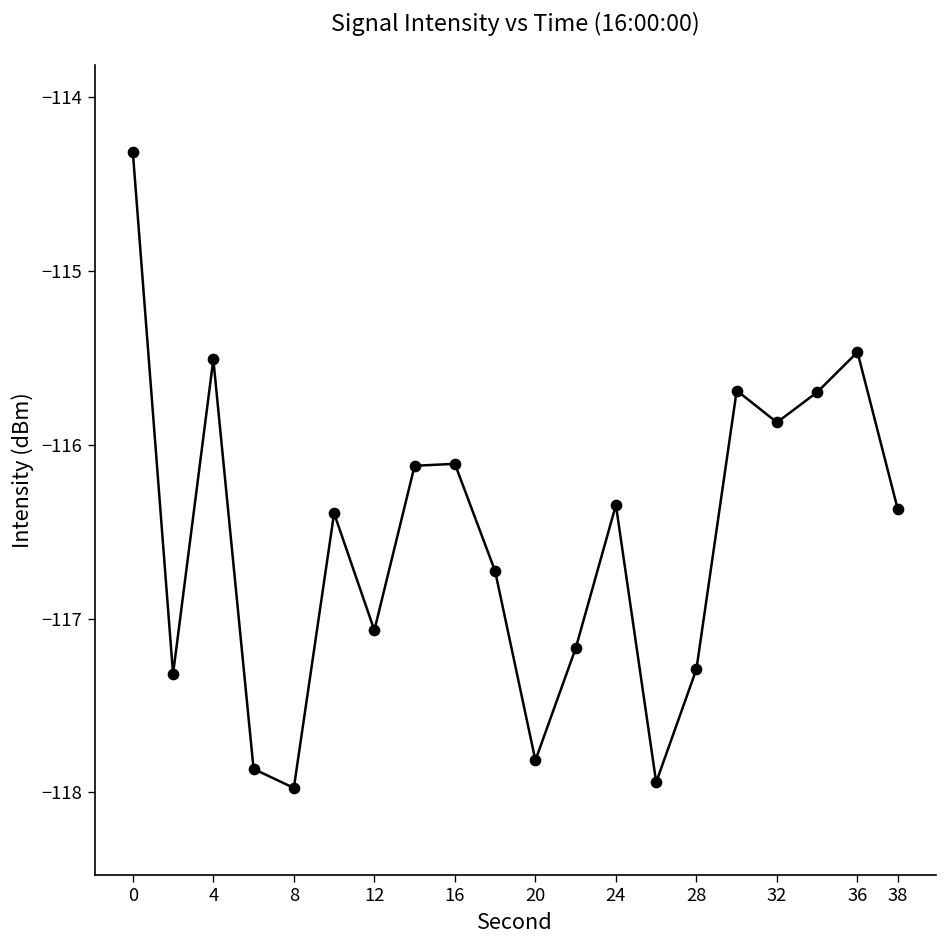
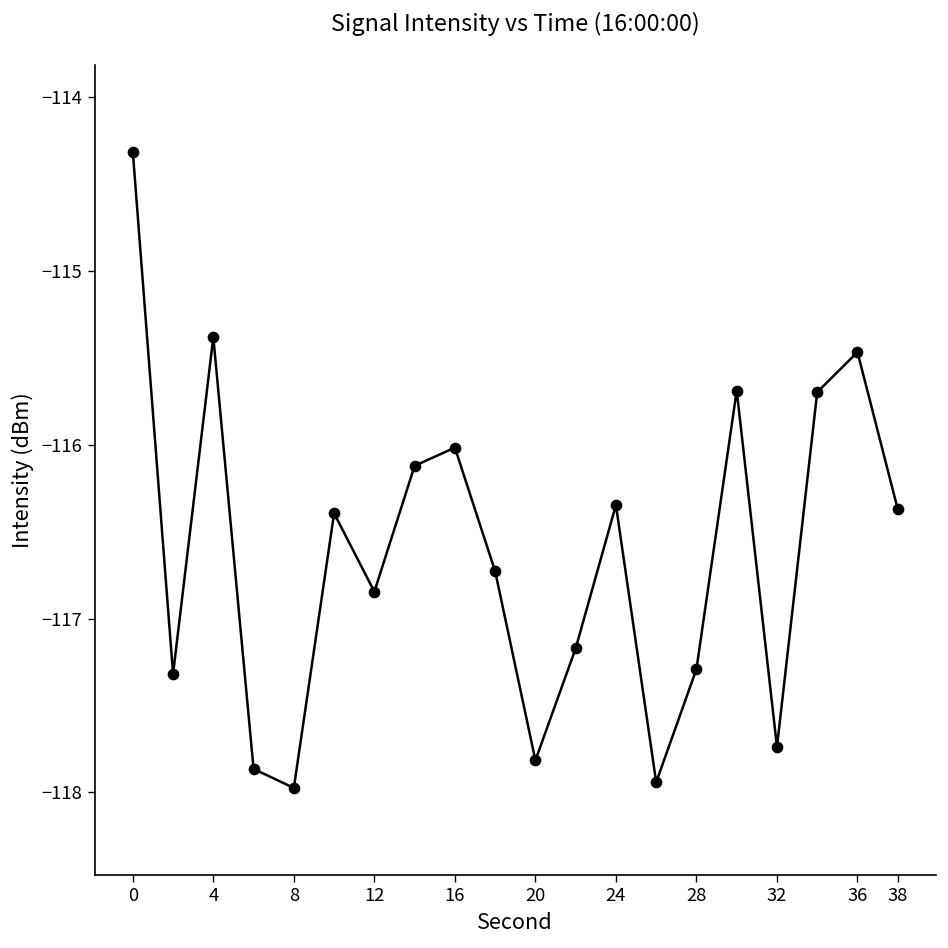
  {
    "0": -114.31,
-   "4": -115.51,
+   "4": -115.38,
    "8": -117.98,
-   "12": -117.07,
-   "16": -116.11,
+   "12": -116.85,
+   "16": -116.02,
    "20": -117.82,
    "24": -116.35,
    "28": -117.29,
-   "32": -115.87,
+   "32": -117.74,
    "36": -115.47,
    "38": -116.37
  }
